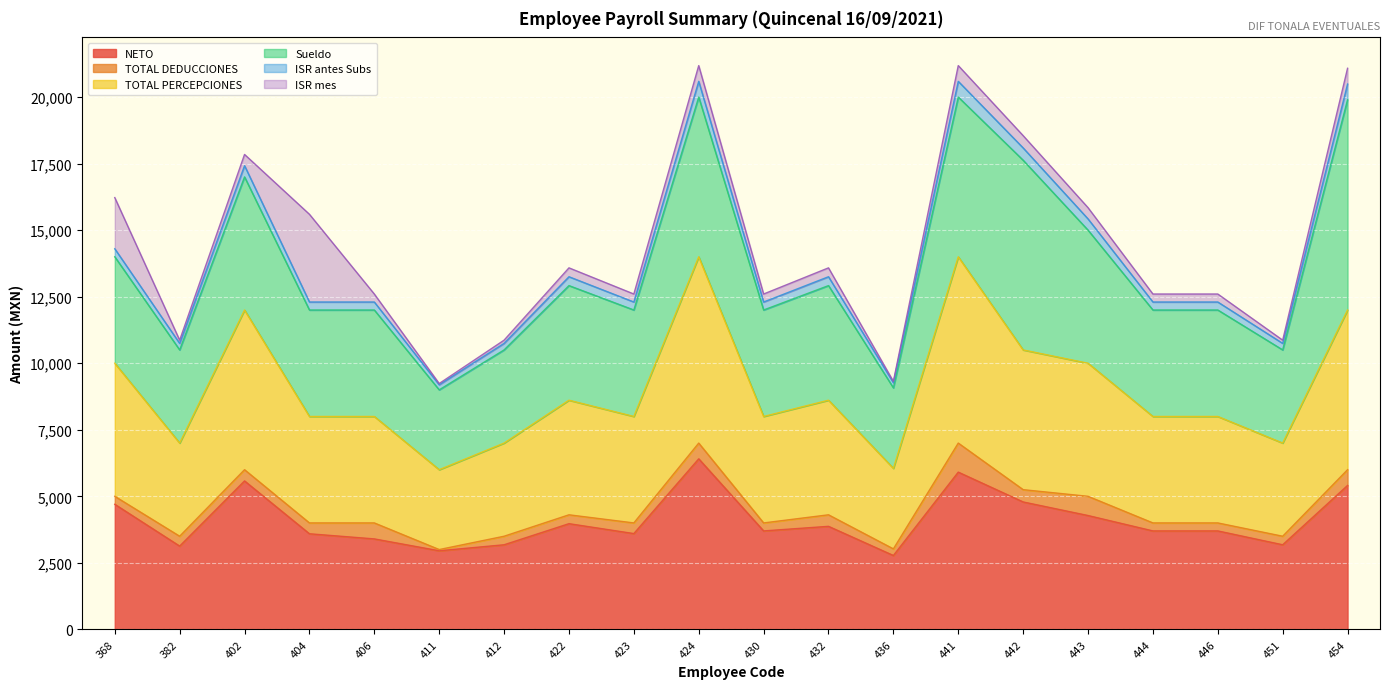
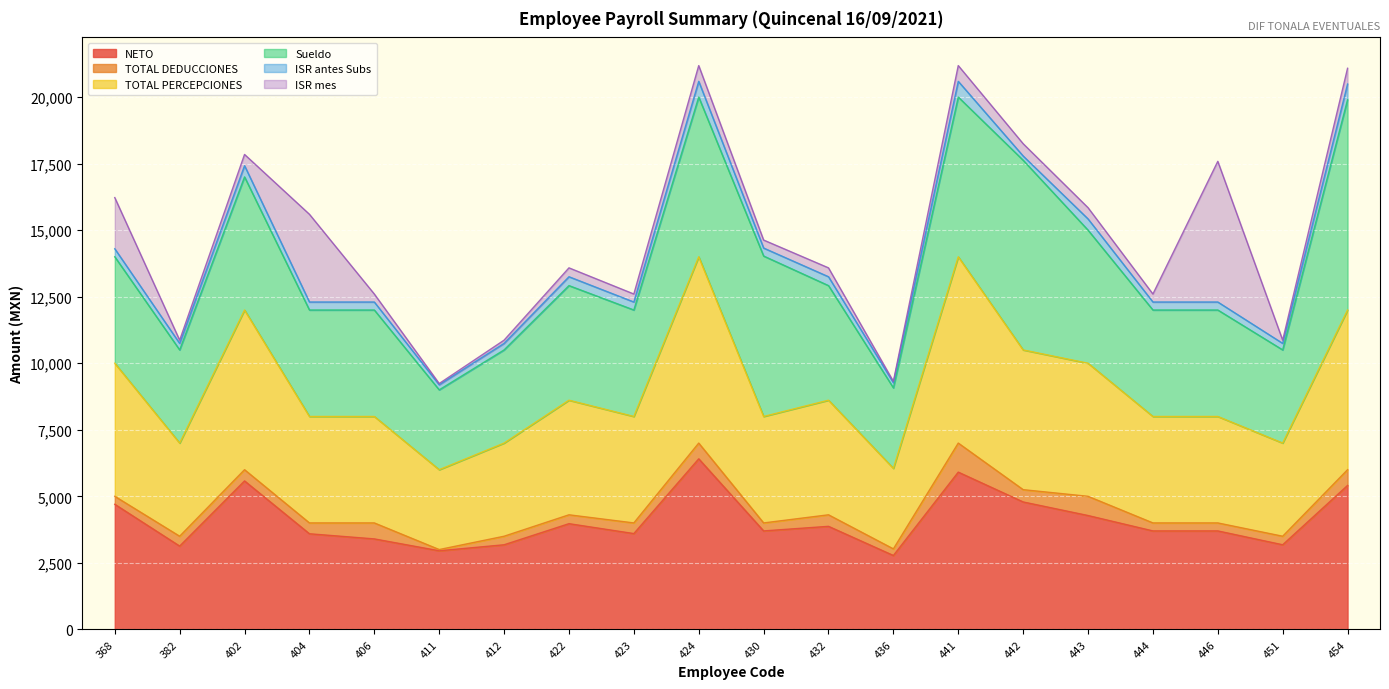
  {
    "TOTAL PERCEPCIONES": {
      "368": "5,000",
      "382": "3,500",
      "402": "6,000",
      "404": "4,000",
      "406": "4,000",
      "411": "3,000",
      "412": "3,500",
      "422": "4,300",
      "423": "4,000",
      "424": "7,000",
      "430": "4,000",
      "432": "4,300",
      "436": "3,000",
      "441": "7,000",
      "442": "5,300",
      "443": "5,000",
      "444": "4,000",
      "446": "4,000",
      "451": "3,500",
      "454": "6,000"
    },
    "Sueldo": {
      "368": "4,000",
      "382": "3,500",
      "402": "5,000",
      "404": "4,000",
      "406": "4,000",
      "411": "3,000",
      "412": "3,500",
      "422": "4,300",
      "423": "4,000",
      "424": "6,000",
-     "430": "4,000",
+     "430": "6,000",
      "432": "4,300",
      "436": "3,000",
      "441": "6,000",
      "442": "7,100",
      "443": "5,000",
      "444": "4,000",
      "446": "4,000",
      "451": "3,500",
      "454": "7,900"
    },
    "ISR antes Subs": {
      "368": "300",
      "382": "200",
      "402": "400",
      "404": "300",
      "406": "300",
      "412": "200",
      "422": "300",
      "423": "300",
      "424": "600",
      "430": "300",
      "432": "300",
      "441": "600",
-     "442": "500",
+     "442": "200",
      "443": "400",
      "444": "300",
      "446": "300",
      "451": "200",
      "454": "600"
    },
    "ISR mes": {
      "368": "1,900",
      "382": "100",
      "402": "400",
      "404": "3,300",
      "406": "300",
      "412": "100",
      "422": "300",
      "423": "300",
      "424": "600",
      "430": "300",
      "432": "300",
      "441": "600",
      "442": "500",
      "443": "400",
      "444": "300",
-     "446": "300",
+     "446": "5,300",
      "451": "100",
      "454": "600"
    }
  }
